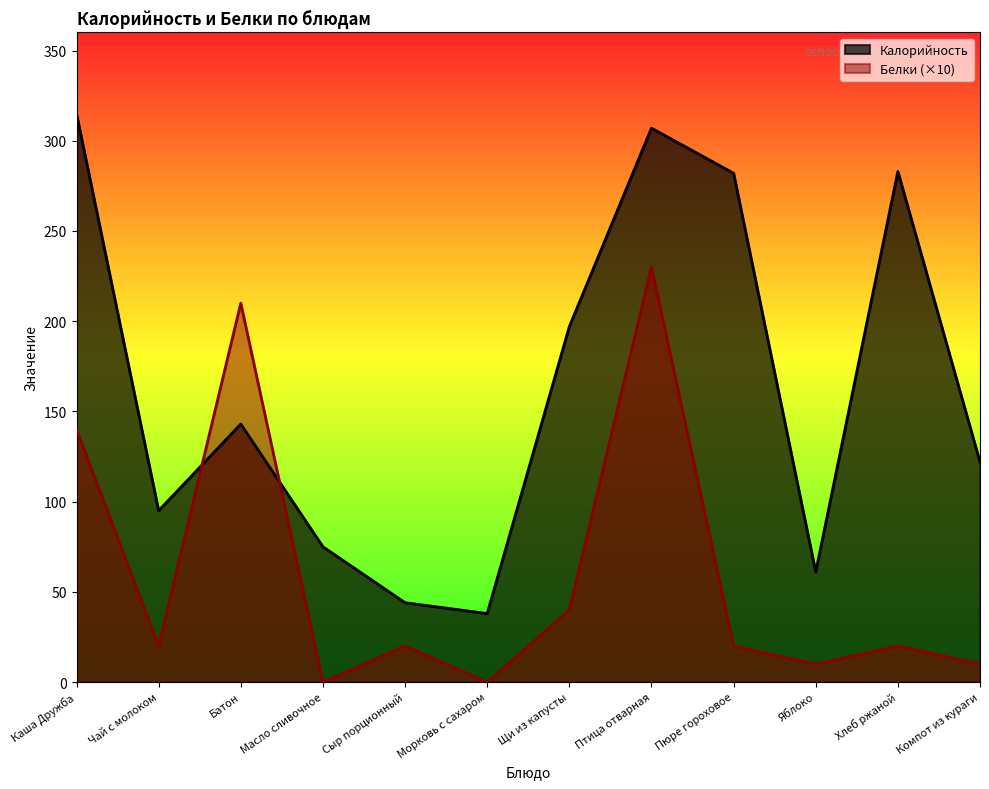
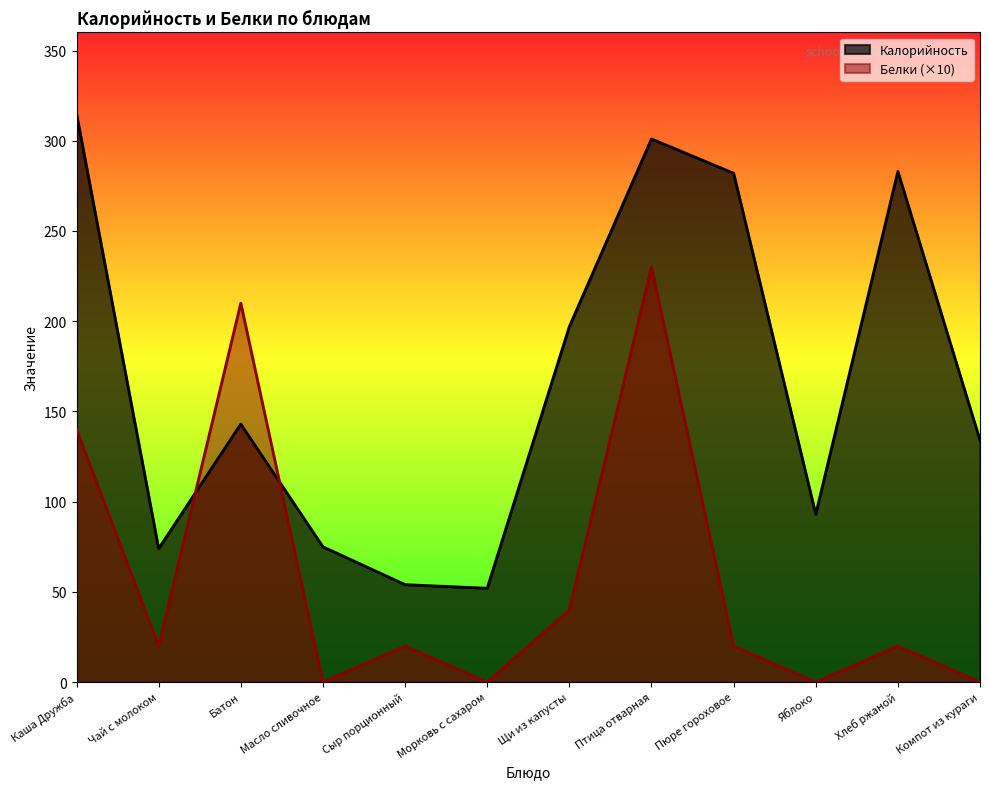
  {
    "Калорийность": {
      "Каша Дружба": 315,
-     "Чай с молоком": 95,
+     "Чай с молоком": 74,
      "Батон": 143,
      "Масло сливочное": 75,
-     "Сыр порционный": 44,
-     "Морковь с сахаром": 38,
+     "Сыр порционный": 54,
+     "Морковь с сахаром": 52,
      "Щи из капусты": 197,
-     "Птица отварная": 307,
+     "Птица отварная": 301,
      "Пюре гороховое": 282,
-     "Яблоко": 61,
+     "Яблоко": 93,
      "Хлеб ржаной": 283,
-     "Компот из кураги": 122
+     "Компот из кураги": 134
    },
    "Белки (×10)": {
      "Каша Дружба": 140,
      "Чай с молоком": 20,
      "Батон": 210,
      "Масло сливочное": 0,
      "Сыр порционный": 20,
      "Морковь с сахаром": 0,
      "Щи из капусты": 40,
      "Птица отварная": 230,
      "Пюре гороховое": 20,
-     "Яблоко": 10,
+     "Яблоко": 0,
      "Хлеб ржаной": 20,
-     "Компот из кураги": 10
+     "Компот из кураги": 0
    }
  }
